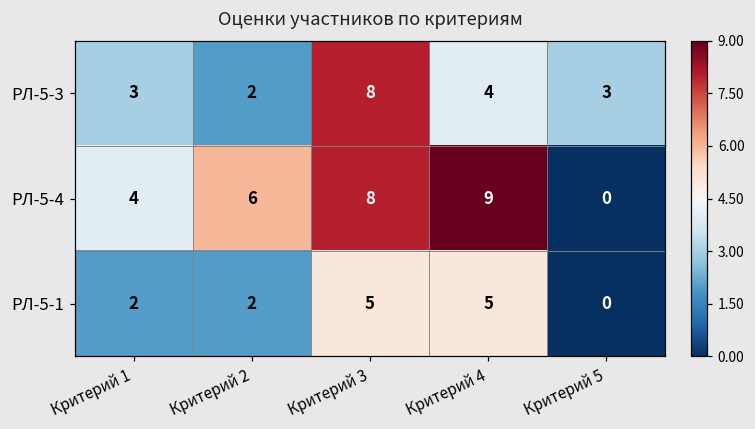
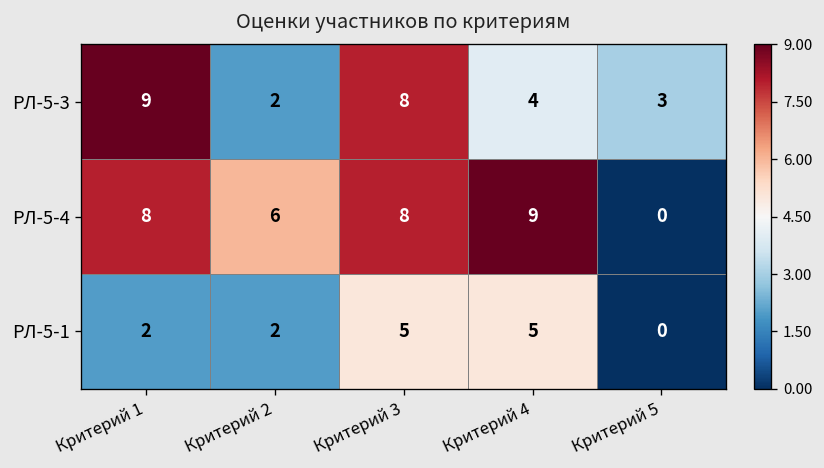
  {
    "РЛ-5-3": {
-     "Критерий 1": 3,
+     "Критерий 1": 9,
      "Критерий 2": 2,
      "Критерий 3": 8,
      "Критерий 4": 4,
      "Критерий 5": 3
    },
    "РЛ-5-4": {
-     "Критерий 1": 4,
+     "Критерий 1": 8,
      "Критерий 2": 6,
      "Критерий 3": 8,
      "Критерий 4": 9,
      "Критерий 5": 0
    },
    "РЛ-5-1": {
      "Критерий 1": 2,
      "Критерий 2": 2,
      "Критерий 3": 5,
      "Критерий 4": 5,
      "Критерий 5": 0
    }
  }
